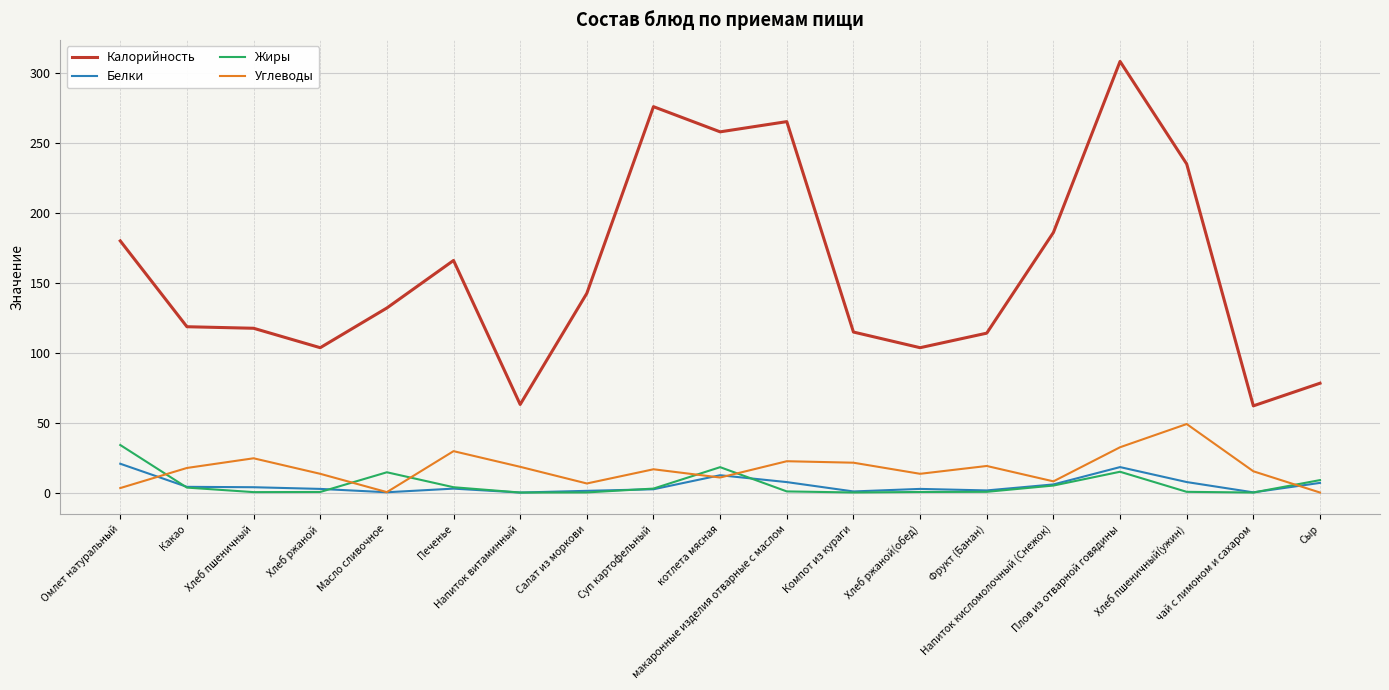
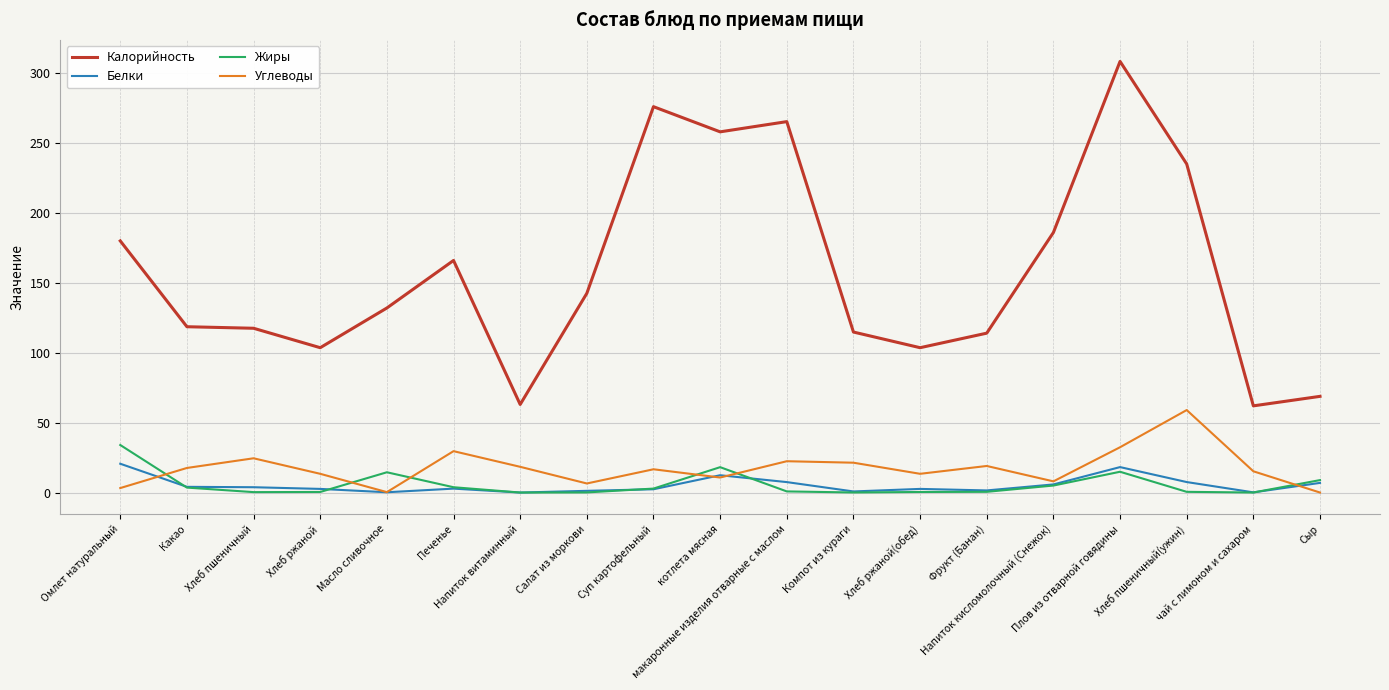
  {
    "Калорийность": {
      "Омлет натуральный": 180,
      "Какао": 119,
      "Хлеб пшеничный": 118,
      "Хлеб ржаной": 104,
      "Масло сливочное": 132,
      "Печенье": 166,
      "Напиток витаминный": 63,
      "Салат из моркови": 143,
      "Суп картофельный": 276,
      "котлета мясная": 258,
      "макаронные изделия отварные с маслом": 265,
      "Компот из кураги": 115,
      "Хлеб ржаной(обед)": 104,
      "Фрукт (Банан)": 114,
      "Напиток кисломолочный (Снежок)": 186,
      "Плов из отварной говядины": 308,
      "Хлеб пшеничный(ужин)": 235,
      "чай с лимоном и сахаром": 62,
-     "Сыр": 78
+     "Сыр": 69
    },
    "Белки": {
      "Омлет натуральный": 21,
      "Хлеб пшеничный": 4,
      "Хлеб ржаной": 3,
      "макаронные изделия отварные с маслом": 7,
      "Хлеб ржаной(обед)": 3,
      "Плов из отварной говядины": 18,
      "Хлеб пшеничный(ужин)": 8,
      "Сыр": 7
    },
    "Жиры": {
      "Омлет натуральный": 34,
      "Хлеб пшеничный": 0,
      "Хлеб ржаной": 0,
      "Масло сливочное": 15,
      "котлета мясная": 18,
      "макаронные изделия отварные с маслом": 1,
      "Хлеб ржаной(обед)": 0,
      "Плов из отварной говядины": 15,
      "Хлеб пшеничный(ужин)": 1,
      "Сыр": 9
    },
    "Углеводы": {
      "Омлет натуральный": 3,
      "Какао": 18,
      "Хлеб пшеничный": 25,
      "Хлеб ржаной": 13,
      "Печенье": 30,
      "Напиток витаминный": 18,
      "Салат из моркови": 6,
      "Суп картофельный": 17,
      "макаронные изделия отварные с маслом": 22,
      "Компот из кураги": 21,
      "Хлеб ржаной(обед)": 13,
      "Фрукт (Банан)": 19,
      "Напиток кисломолочный (Снежок)": 8,
      "Плов из отварной говядины": 32,
-     "Хлеб пшеничный(ужин)": 49,
+     "Хлеб пшеничный(ужин)": 59,
      "чай с лимоном и сахаром": 15,
      "Сыр": 0
    }
  }
